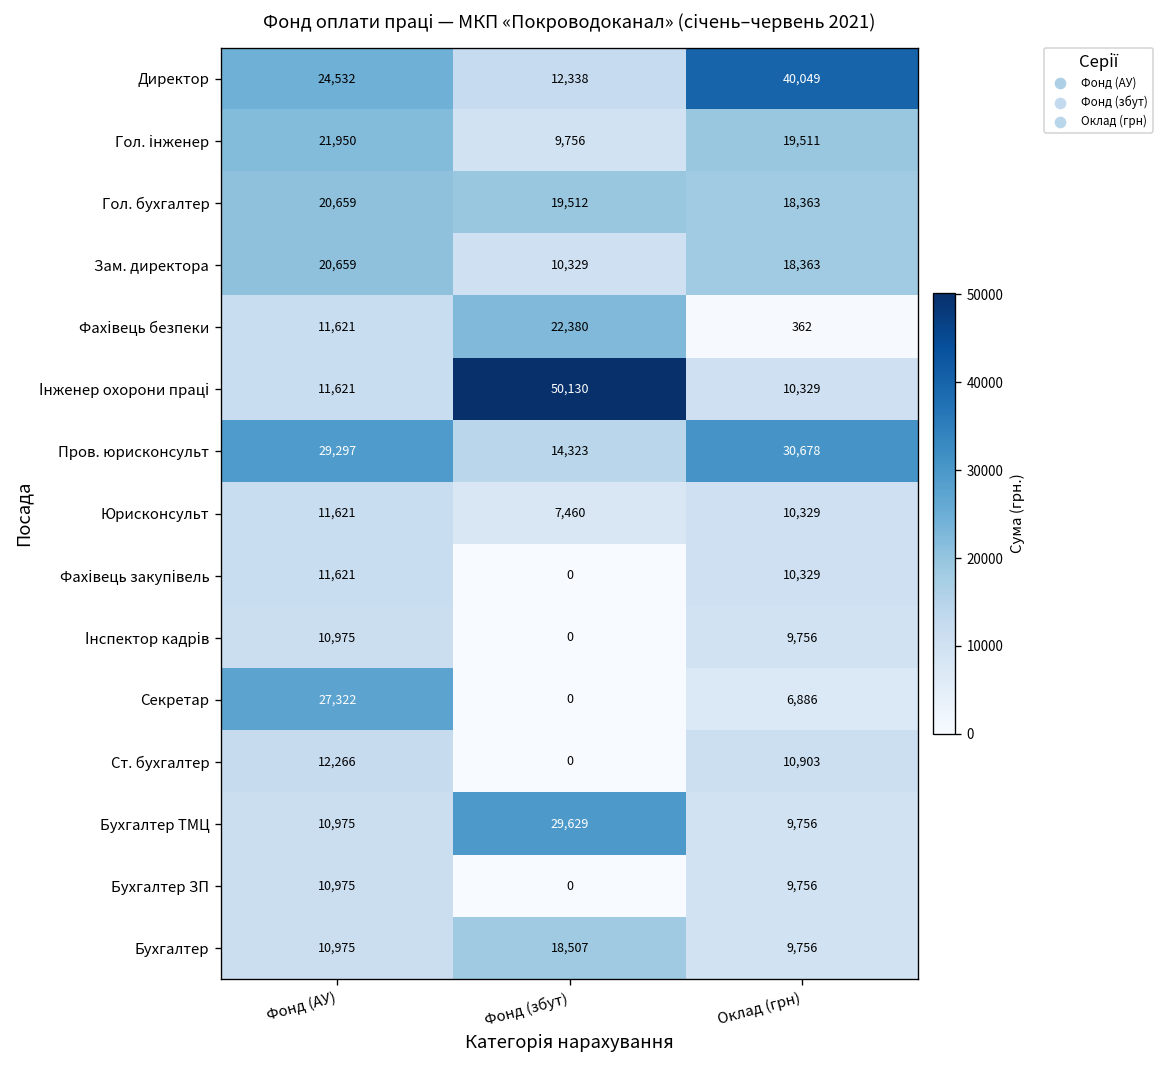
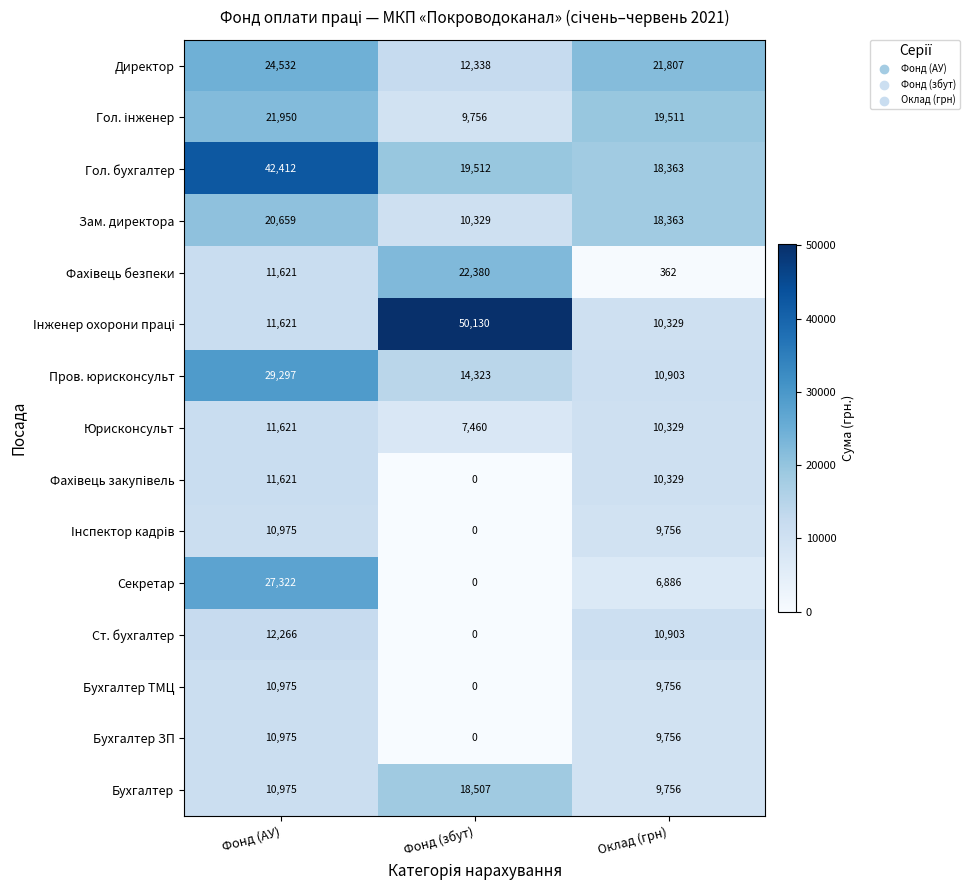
  {
    "Директор": {
      "Фонд (АУ)": "24,532",
      "Фонд (збут)": "12,338",
-     "Оклад (грн)": "40,049"
+     "Оклад (грн)": "21,807"
    },
    "Гол. інженер": {
      "Фонд (АУ)": "21,950",
      "Фонд (збут)": "9,756",
      "Оклад (грн)": "19,511"
    },
    "Гол. бухгалтер": {
-     "Фонд (АУ)": "20,659",
+     "Фонд (АУ)": "42,412",
      "Фонд (збут)": "19,512",
      "Оклад (грн)": "18,363"
    },
    "Зам. директора": {
      "Фонд (АУ)": "20,659",
      "Фонд (збут)": "10,329",
      "Оклад (грн)": "18,363"
    },
    "Фахівець безпеки": {
      "Фонд (АУ)": "11,621",
      "Фонд (збут)": "22,380",
      "Оклад (грн)": "362"
    },
    "Інженер охорони праці": {
      "Фонд (АУ)": "11,621",
      "Фонд (збут)": "50,130",
      "Оклад (грн)": "10,329"
    },
    "Пров. юрисконсульт": {
      "Фонд (АУ)": "29,297",
      "Фонд (збут)": "14,323",
-     "Оклад (грн)": "30,678"
+     "Оклад (грн)": "10,903"
    },
    "Юрисконсульт": {
      "Фонд (АУ)": "11,621",
      "Фонд (збут)": "7,460",
      "Оклад (грн)": "10,329"
    },
    "Фахівець закупівель": {
      "Фонд (АУ)": "11,621",
      "Фонд (збут)": "0",
      "Оклад (грн)": "10,329"
    },
    "Інспектор кадрів": {
      "Фонд (АУ)": "10,975",
      "Фонд (збут)": "0",
      "Оклад (грн)": "9,756"
    },
    "Секретар": {
      "Фонд (АУ)": "27,322",
      "Фонд (збут)": "0",
      "Оклад (грн)": "6,886"
    },
    "Ст. бухгалтер": {
      "Фонд (АУ)": "12,266",
      "Фонд (збут)": "0",
      "Оклад (грн)": "10,903"
    },
    "Бухгалтер ТМЦ": {
      "Фонд (АУ)": "10,975",
-     "Фонд (збут)": "29,629",
+     "Фонд (збут)": "0",
      "Оклад (грн)": "9,756"
    },
    "Бухгалтер ЗП": {
      "Фонд (АУ)": "10,975",
      "Фонд (збут)": "0",
      "Оклад (грн)": "9,756"
    },
    "Бухгалтер": {
      "Фонд (АУ)": "10,975",
      "Фонд (збут)": "18,507",
      "Оклад (грн)": "9,756"
    }
  }
